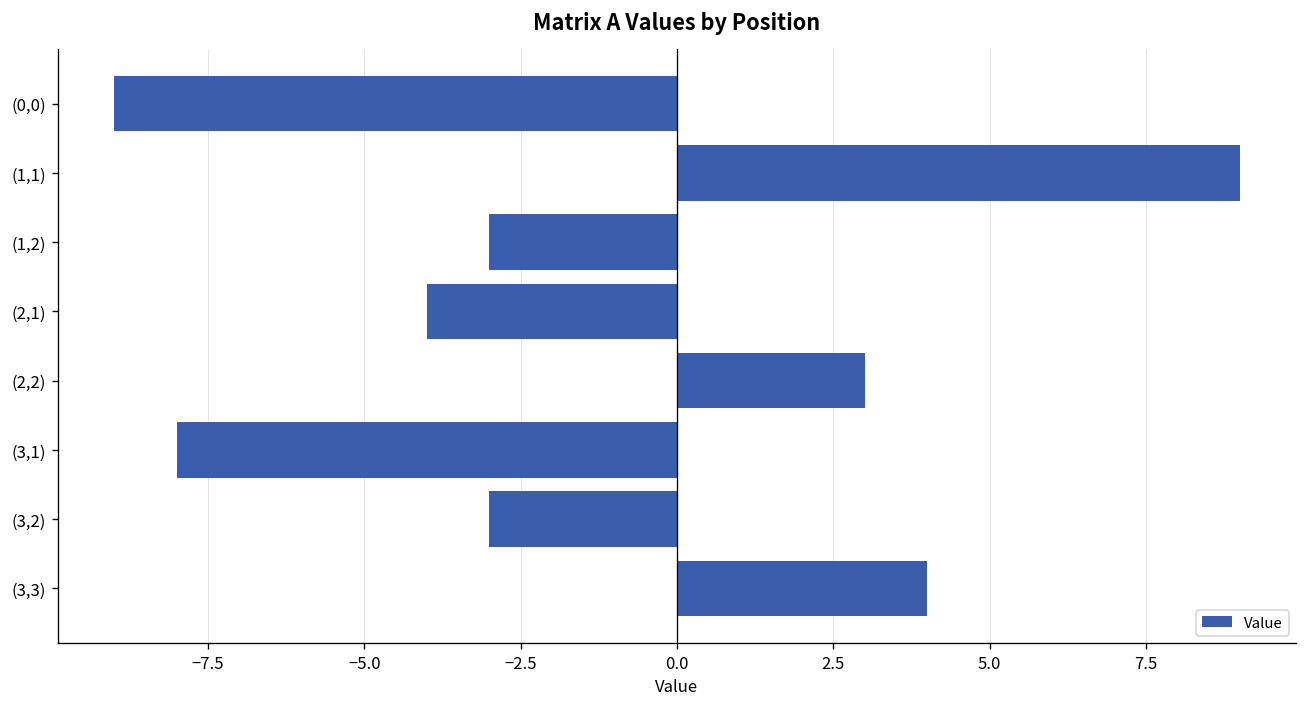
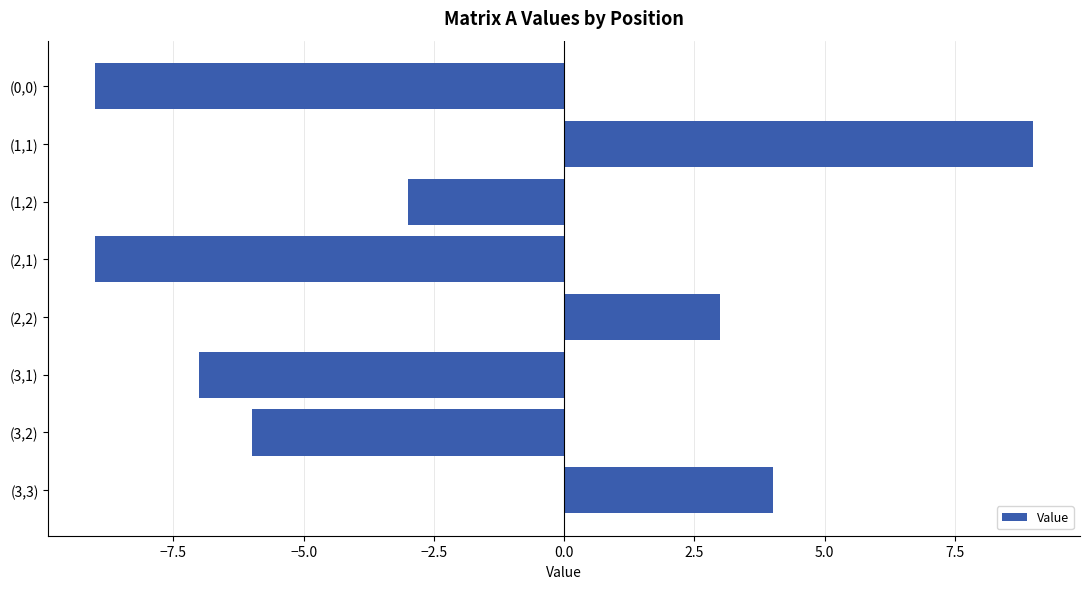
  {
    "(0,0)": -9,
    "(1,1)": 9,
    "(1,2)": -3,
-   "(2,1)": -4,
+   "(2,1)": -9,
    "(2,2)": 3,
-   "(3,1)": -8,
-   "(3,2)": -3,
+   "(3,1)": -7,
+   "(3,2)": -6,
    "(3,3)": 4
  }
